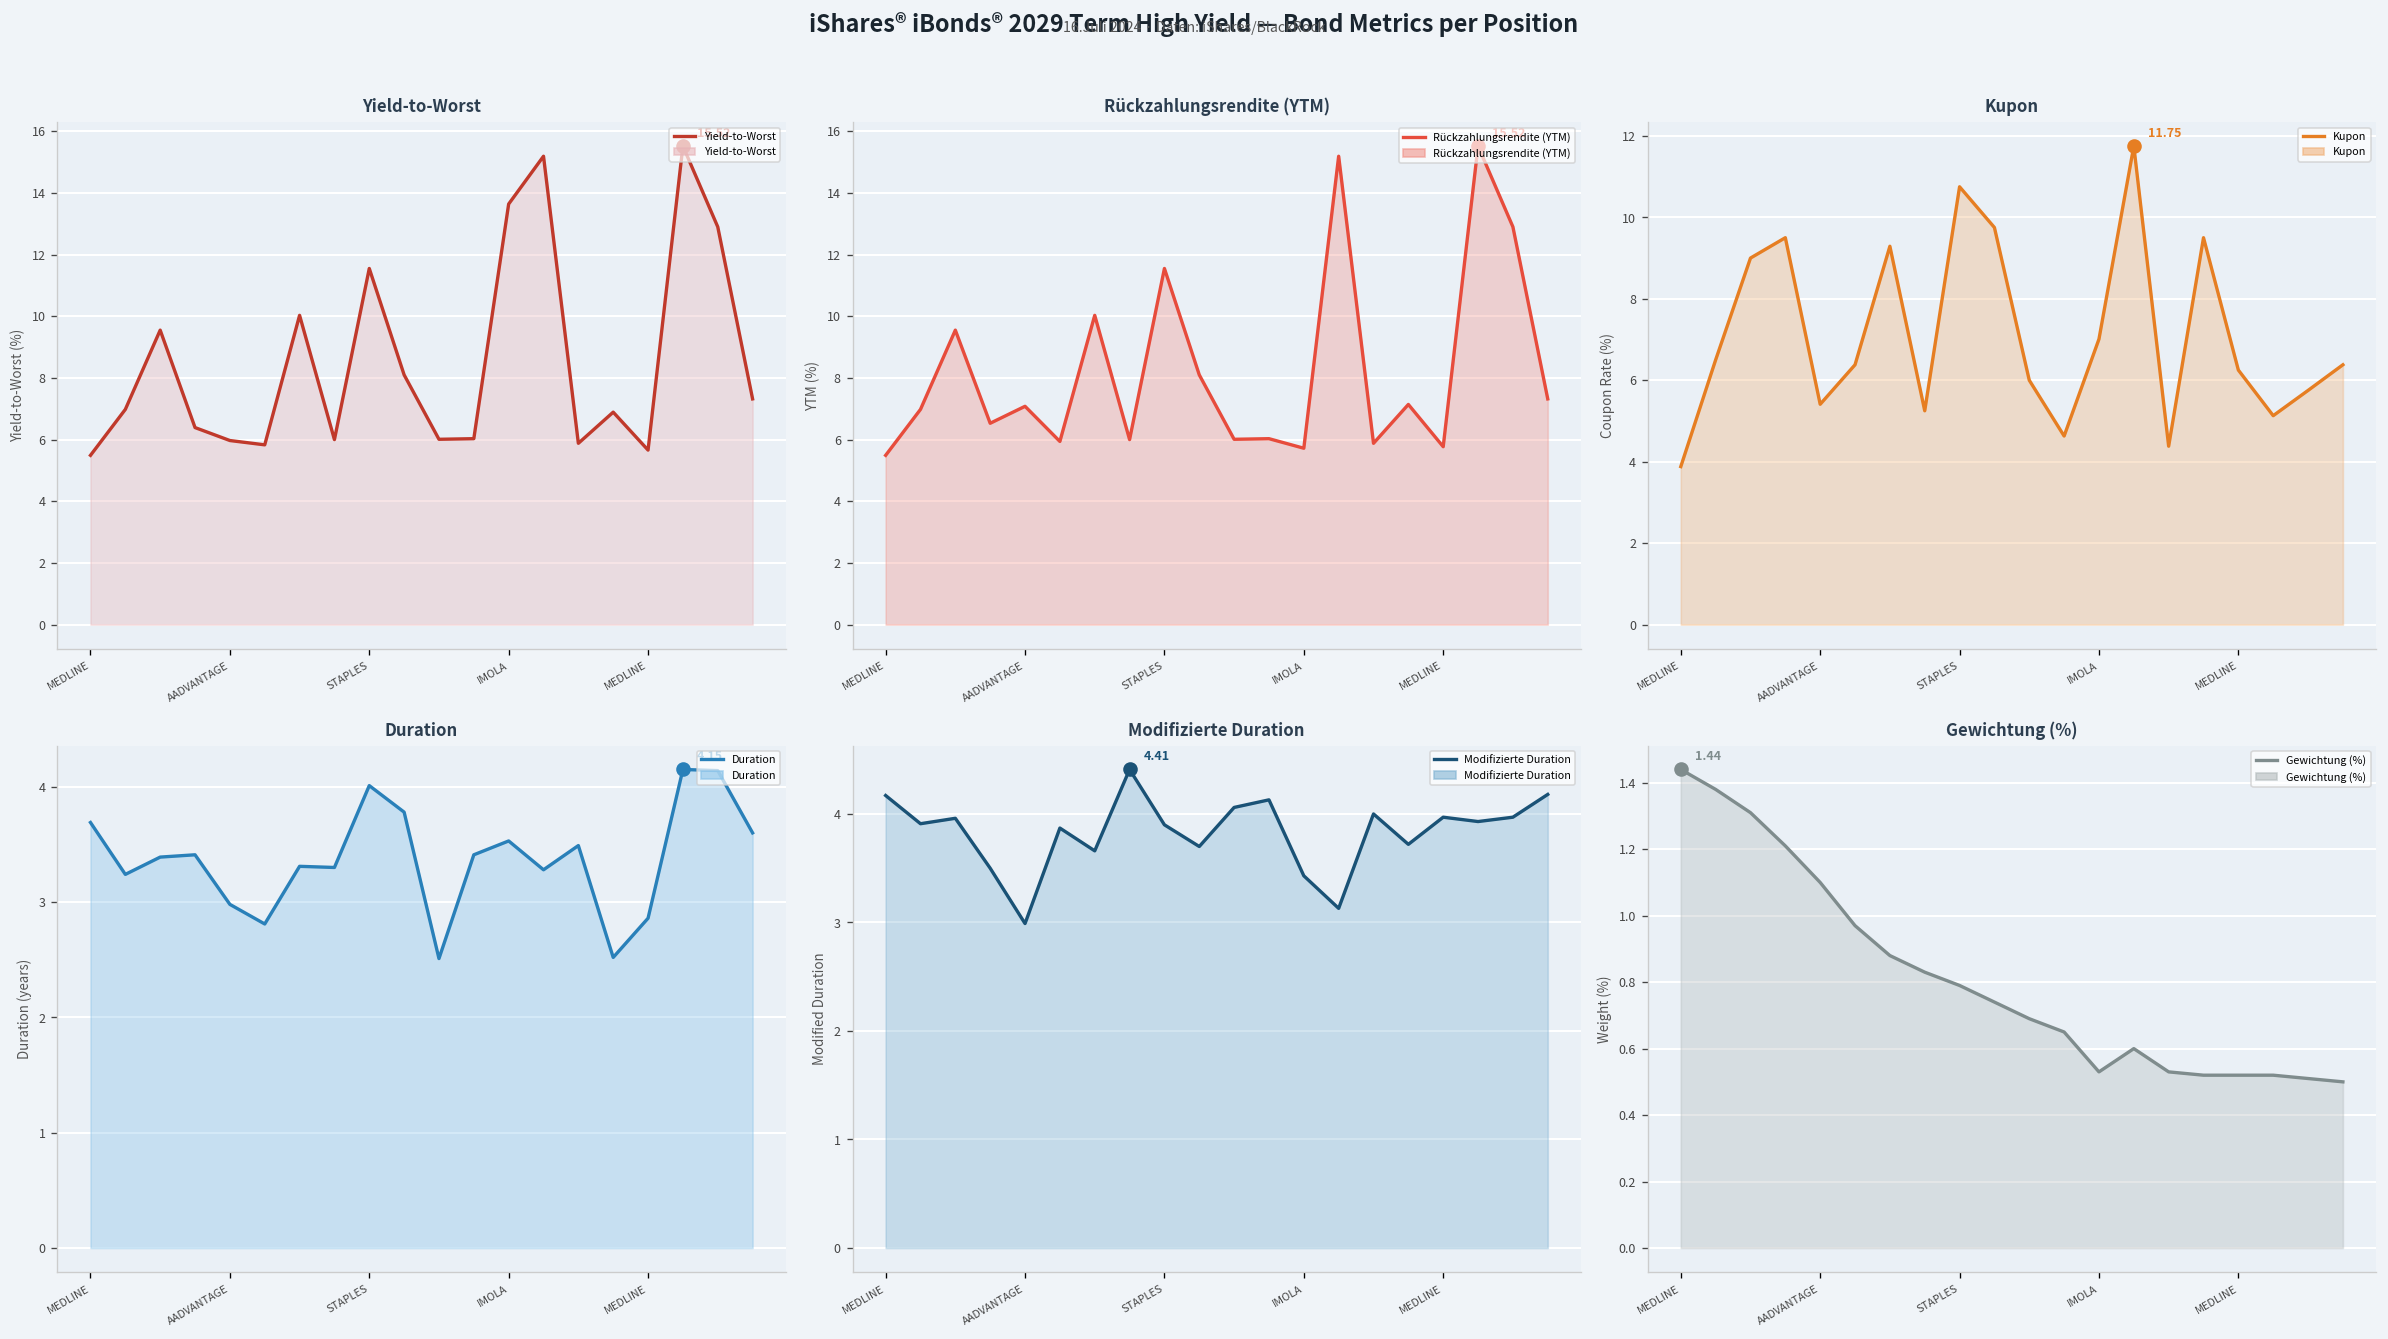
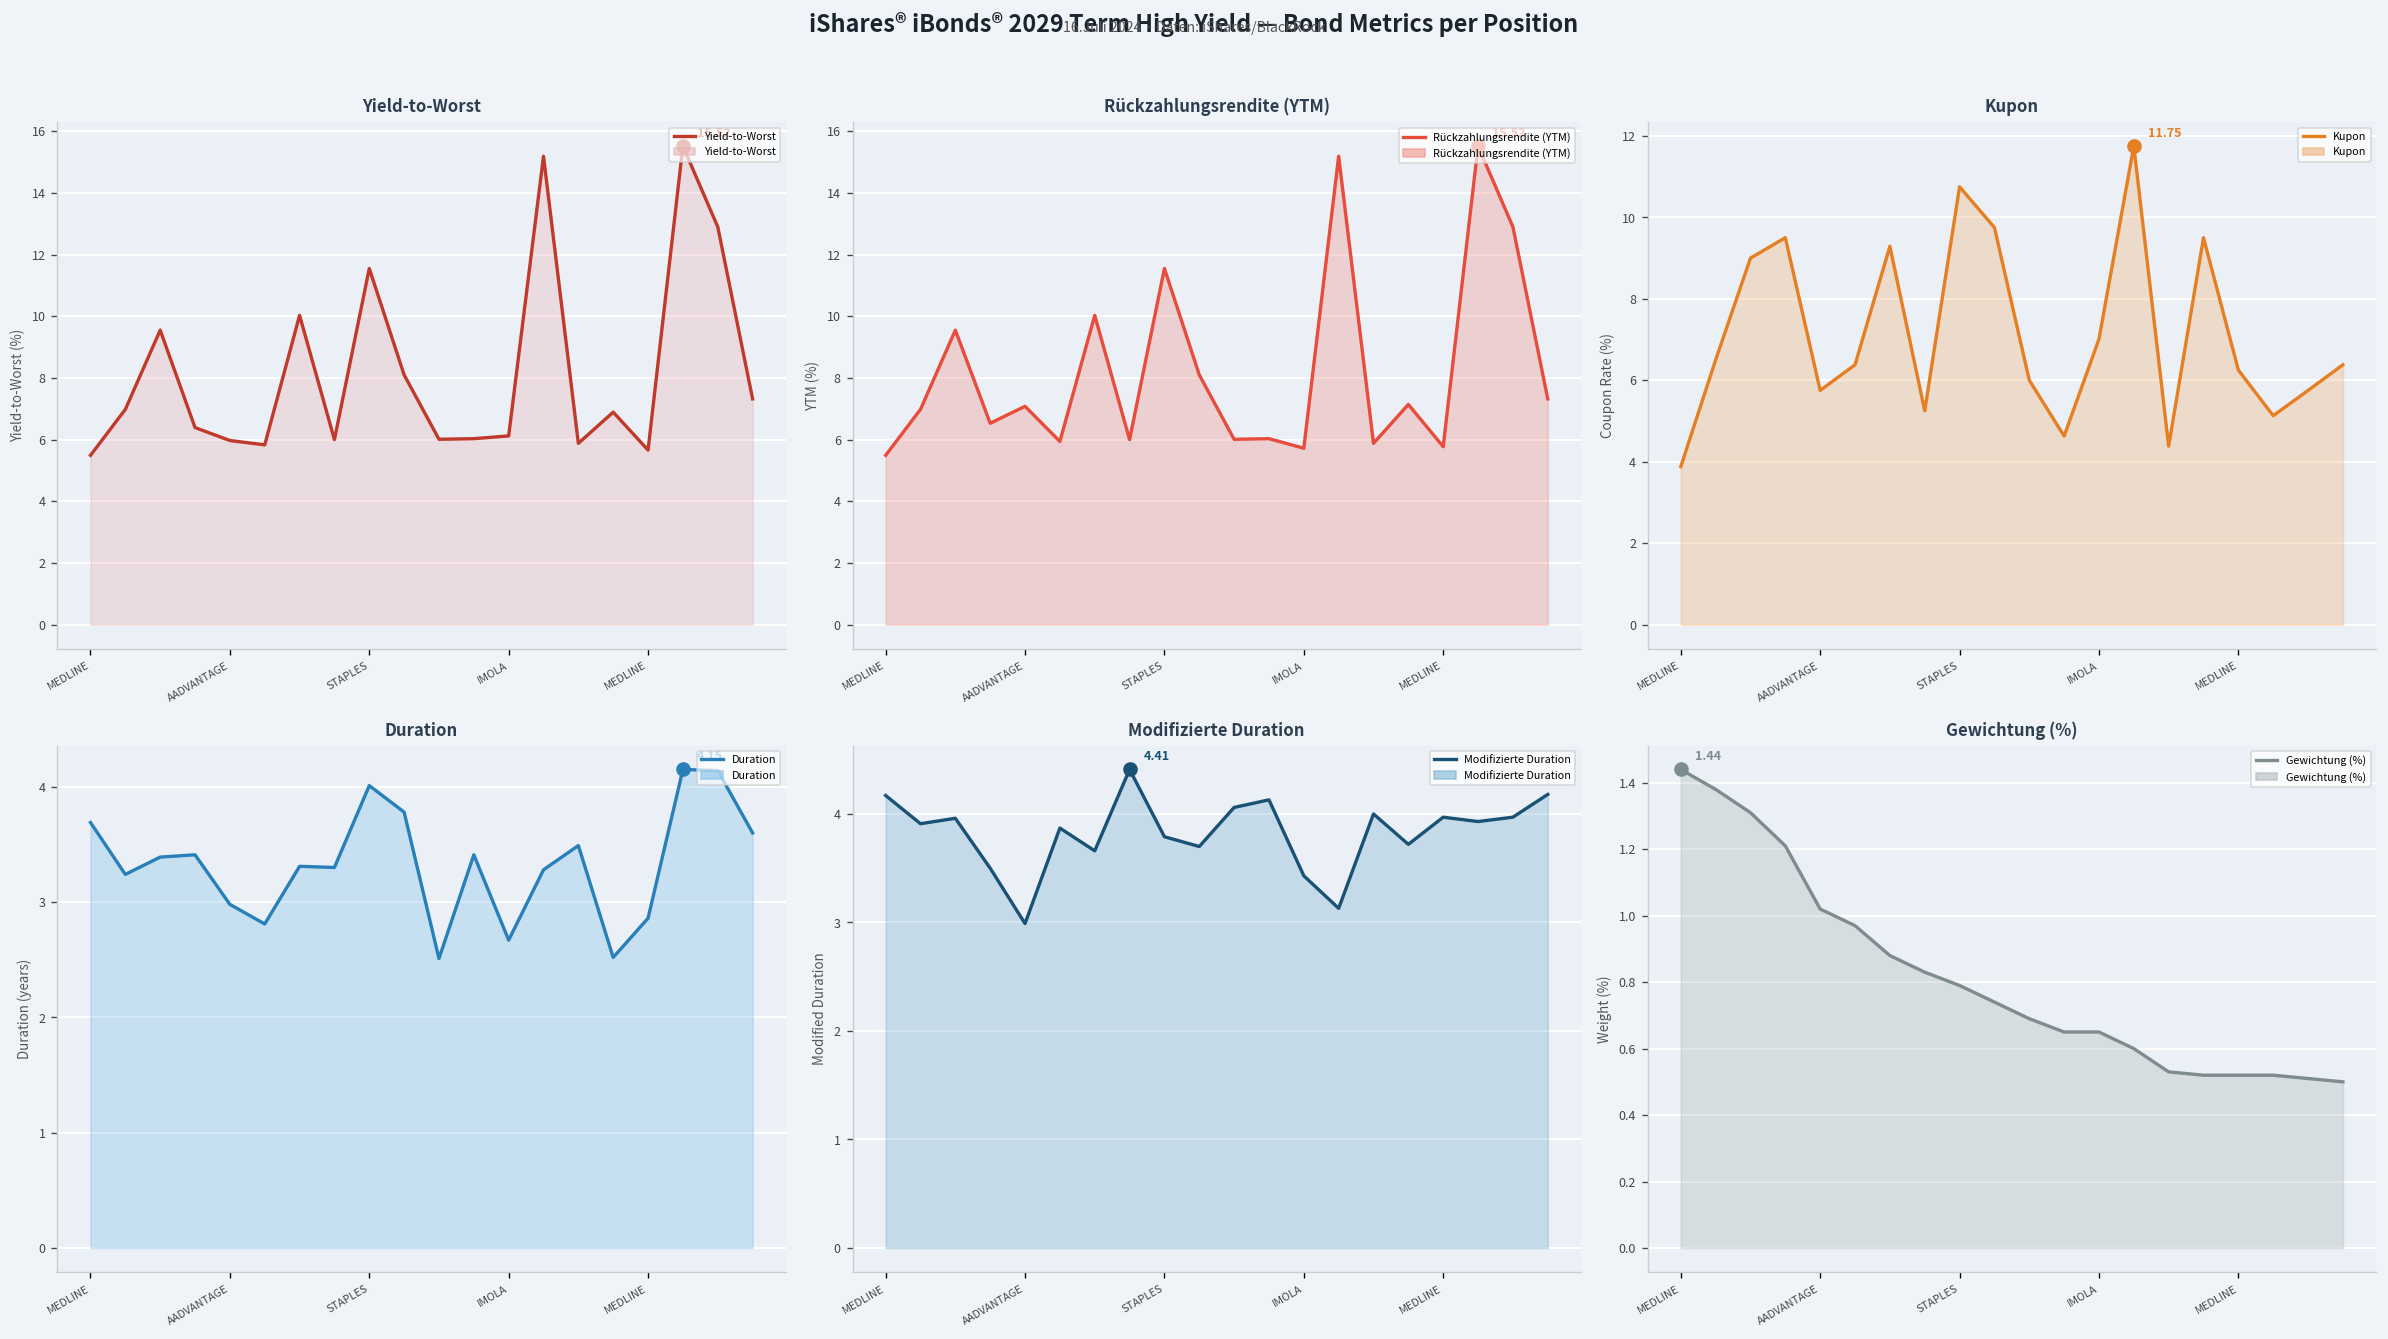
  {
    "Yield-to-Worst": {
      "Yield-to-Worst": {
        "AADVANTAGE": 6.0,
        "STAPLES": 11.6,
-       "IMOLA": 13.6
+       "IMOLA": 6.1
      }
    },
    "Rückzahlungsrendite (YTM)": {
      "Rückzahlungsrendite (YTM)": {
        "AADVANTAGE": 7.1,
        "STAPLES": 11.6,
        "IMOLA": 5.7
      }
    },
    "Kupon": {
      "Kupon": {
-       "AADVANTAGE": 5.4,
+       "AADVANTAGE": 5.8,
        "STAPLES": 10.8,
        "IMOLA": 7.0
      }
    },
    "Duration": {
      "Duration": {
        "AADVANTAGE": 3.0,
        "STAPLES": 4.0,
-       "IMOLA": 3.5
+       "IMOLA": 2.7
      }
    },
    "Modifizierte Duration": {
      "Modifizierte Duration": {
        "AADVANTAGE": 3.0,
-       "STAPLES": 3.9,
+       "STAPLES": 3.8,
        "IMOLA": 3.4
      }
    },
    "Gewichtung (%)": {
      "Gewichtung (%)": {
-       "AADVANTAGE": 1.10,
+       "AADVANTAGE": 1.02,
        "STAPLES": 0.79,
-       "IMOLA": 0.53
+       "IMOLA": 0.65
      }
    }
  }
